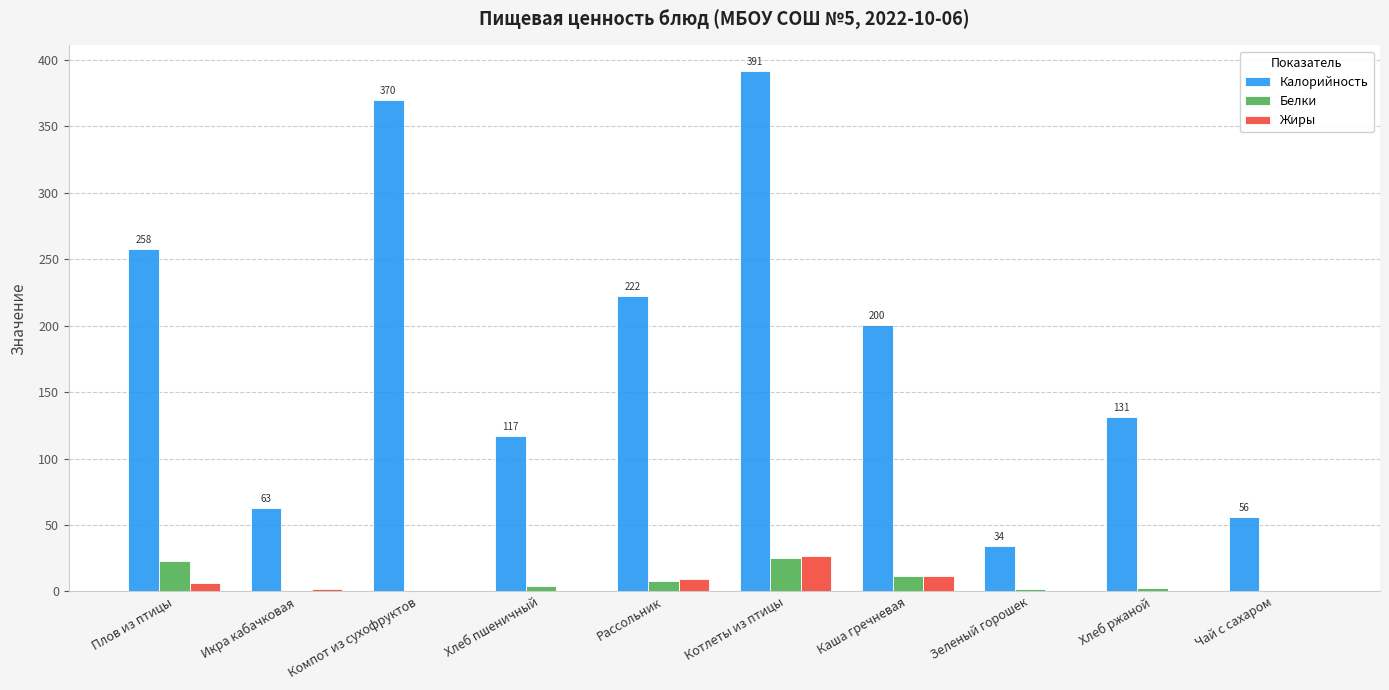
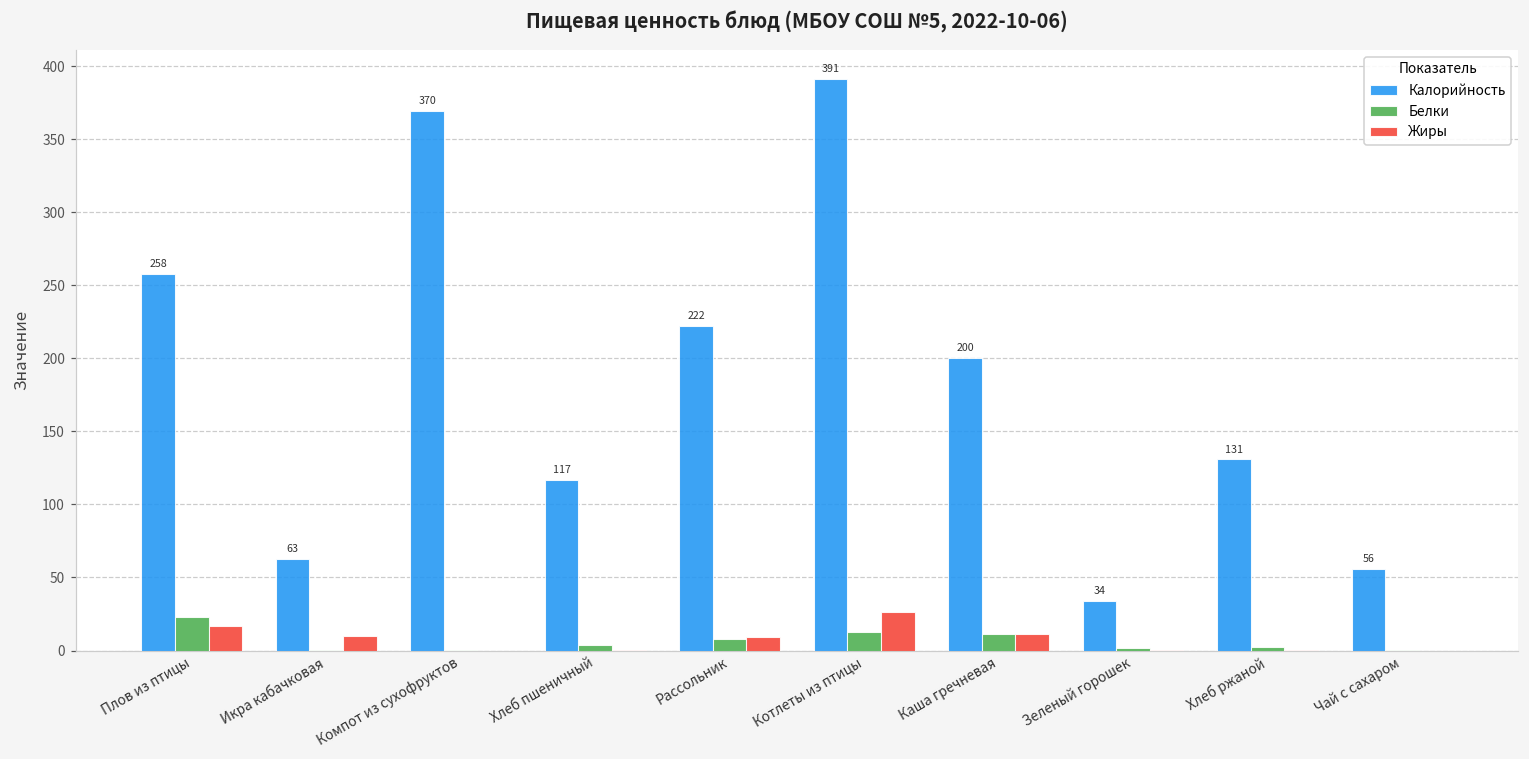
  {
    "Калорийность": {
      "Плов из птицы": 258,
      "Икра кабачковая": 63,
      "Компот из сухофруктов": 370,
      "Хлеб пшеничный": 117,
      "Рассольник": 222,
      "Котлеты из птицы": 391,
      "Каша гречневая": 200,
      "Зеленый горошек": 34,
      "Хлеб ржаной": 131,
      "Чай с сахаром": 56
    },
    "Белки": {
      "Плов из птицы": 23,
      "Хлеб пшеничный": 4,
      "Рассольник": 8,
-     "Котлеты из птицы": 25,
+     "Котлеты из птицы": 12,
      "Каша гречневая": 12,
      "Зеленый горошек": 2,
      "Хлеб ржаной": 2
    },
    "Жиры": {
-     "Плов из птицы": 6,
-     "Икра кабачковая": 2,
+     "Плов из птицы": 17,
+     "Икра кабачковая": 10,
      "Компот из сухофруктов": 0,
      "Рассольник": 9,
      "Котлеты из птицы": 27,
      "Каша гречневая": 12,
      "Чай с сахаром": 0
    }
  }
